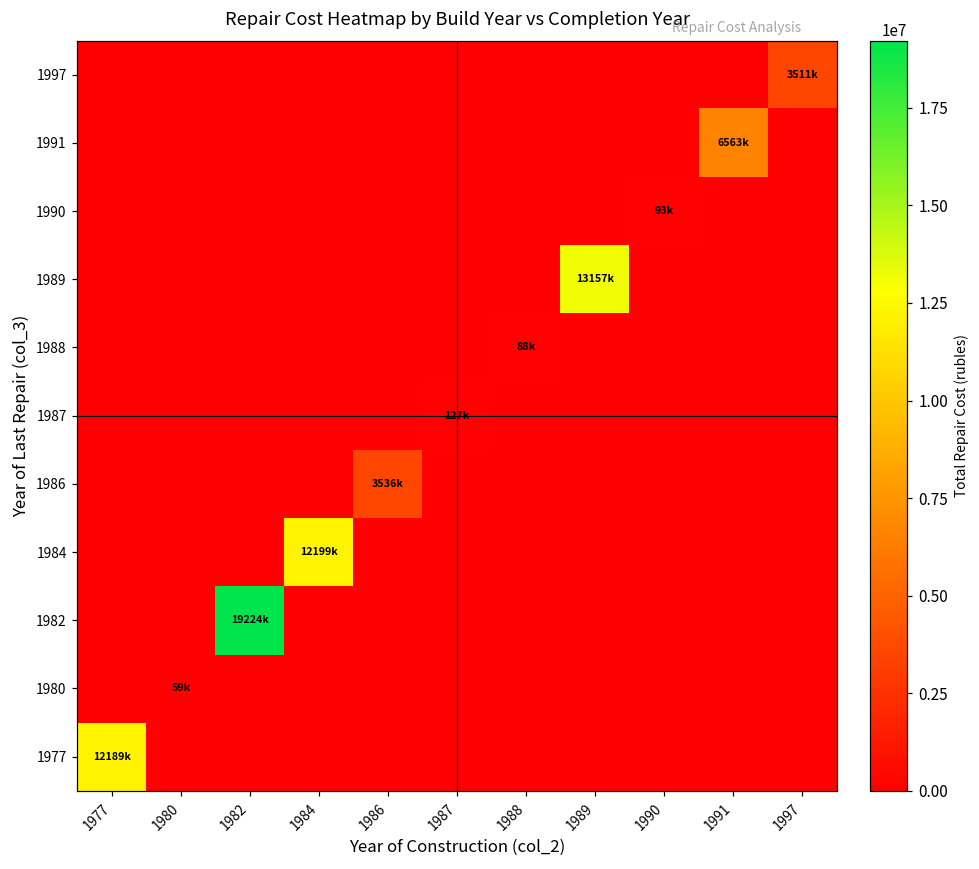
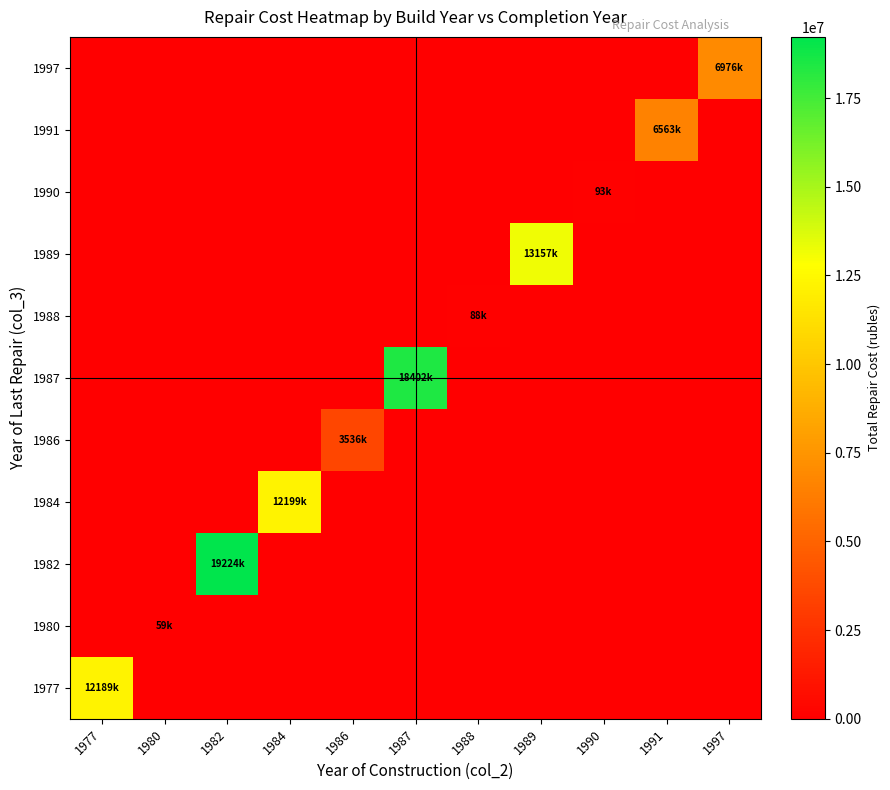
  {
    "1997": {
-     "1997": "3511k"
+     "1997": "6976k"
    },
    "1991": {
      "1991": "6563k"
    },
    "1990": {
      "1990": "93k"
    },
    "1989": {
      "1989": "13157k"
    },
    "1988": {
      "1988": "88k"
    },
    "1987": {
-     "1987": "127k"
+     "1987": "18402k"
    },
    "1986": {
      "1986": "3536k"
    },
    "1984": {
      "1984": "12199k"
    },
    "1982": {
      "1982": "19224k"
    },
    "1980": {
      "1980": "59k"
    },
    "1977": {
      "1977": "12189k"
    }
  }
